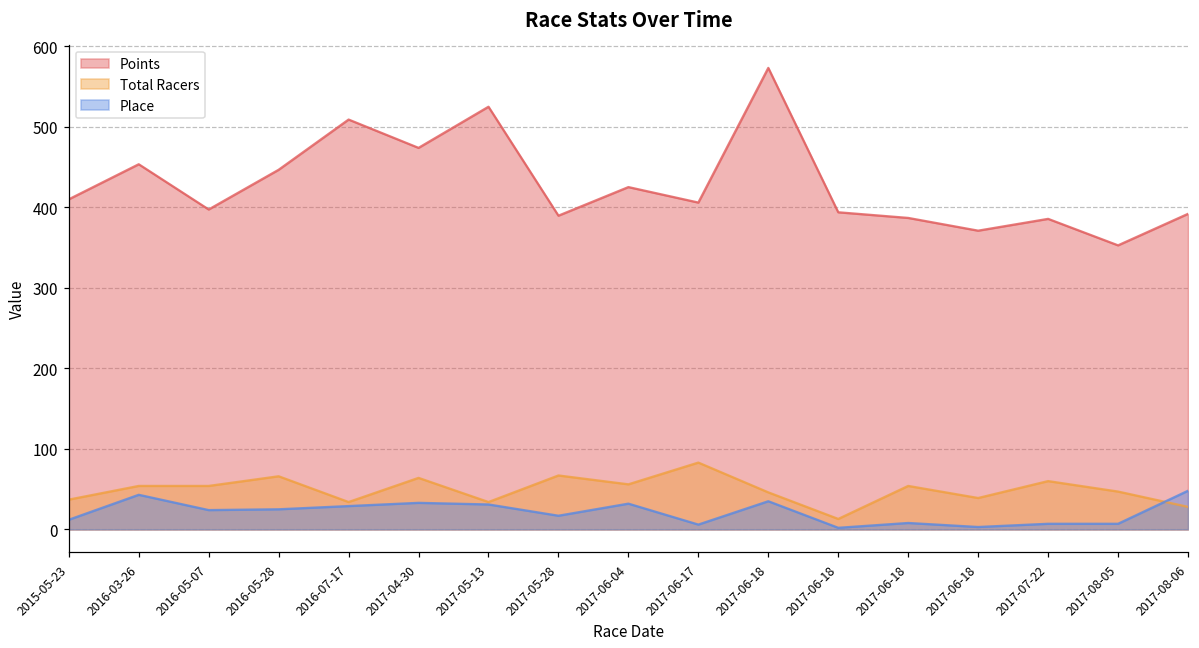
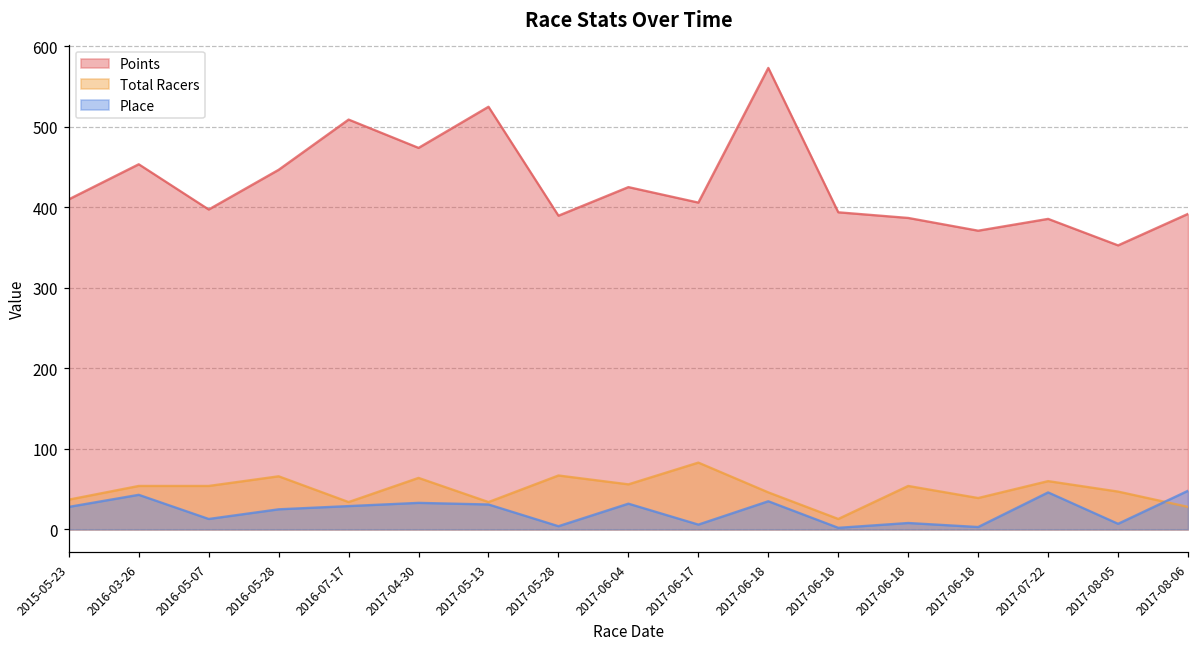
  {
    "Place": {
-     "2015-05-23": 10,
+     "2015-05-23": 30,
      "2016-03-26": 40,
-     "2016-05-07": 20,
+     "2016-05-07": 10,
      "2016-05-28": 30,
      "2016-07-17": 30,
      "2017-04-30": 30,
-     "2017-05-28": 20,
+     "2017-05-28": 0,
      "2017-06-04": 30,
      "2017-06-17": 10,
-     "2017-07-22": 10,
+     "2017-07-22": 50,
      "2017-08-05": 10,
      "2017-08-06": 50
    }
  }
